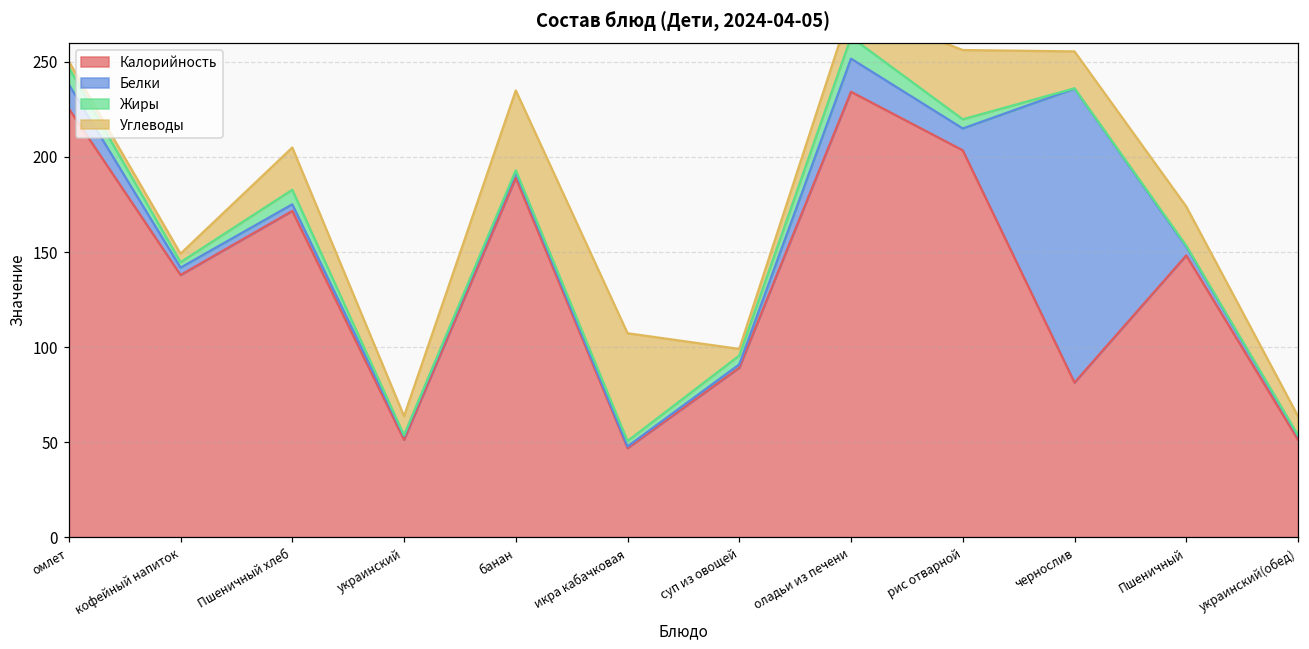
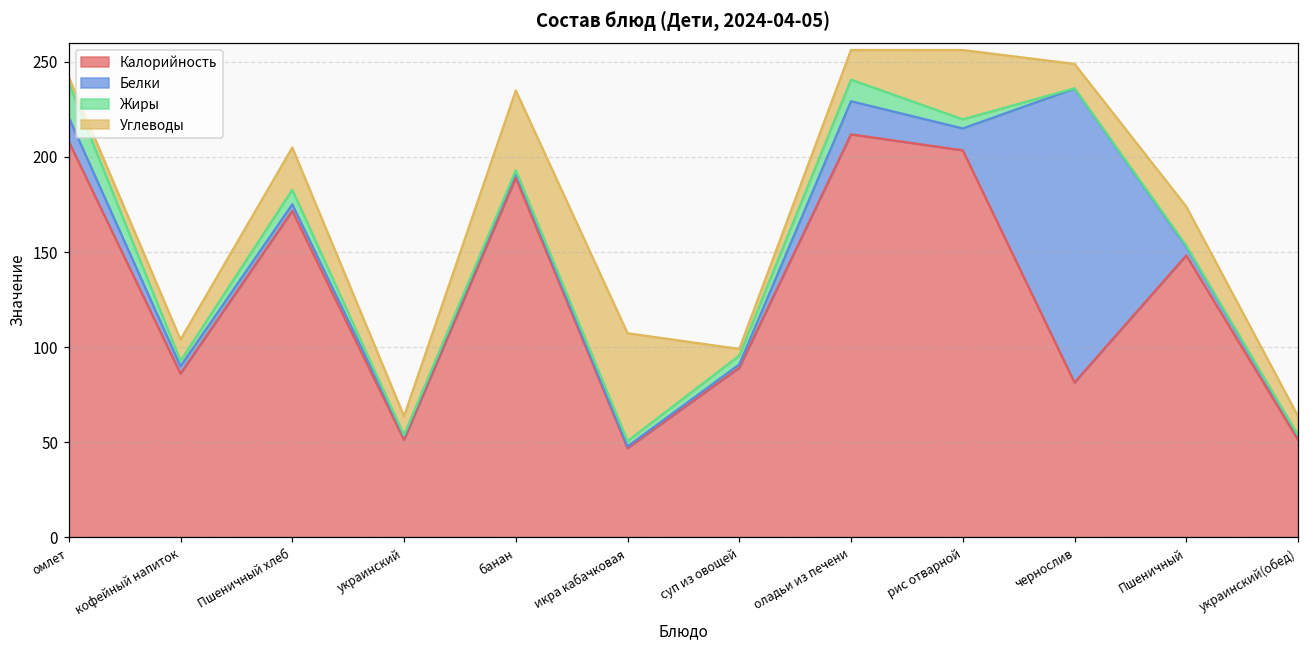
  {
    "Калорийность": {
-     "омлет": 226,
-     "кофейный напиток": 138,
+     "омлет": 208,
+     "кофейный напиток": 86,
      "Пшеничный хлеб": 172,
      "украинский": 51,
      "банан": 189,
      "суп из овощей": 89,
-     "оладьи из печени": 234,
+     "оладьи из печени": 212,
      "рис отварной": 204,
      "чернослив": 81,
      "Пшеничный": 148,
      "украинский(обед)": 51
    },
    "Белки": {
      "омлет": 13,
      "кофейный напиток": 4,
      "Пшеничный хлеб": 3,
      "суп из овощей": 2,
      "оладьи из печени": 17,
      "рис отварной": 12
    },
    "Жиры": {
-     "омлет": 9,
+     "омлет": 18,
      "кофейный напиток": 3,
      "Пшеничный хлеб": 8,
      "икра кабачковая": 3,
      "суп из овощей": 5,
      "рис отварной": 5
    },
    "Углеводы": {
      "омлет": 3,
-     "кофейный напиток": 4,
+     "кофейный напиток": 11,
      "Пшеничный хлеб": 22,
      "украинский": 10,
      "банан": 42,
      "икра кабачковая": 57,
      "суп из овощей": 4,
      "рис отварной": 36,
-     "чернослив": 19,
+     "чернослив": 13,
      "Пшеничный": 21,
      "украинский(обед)": 10
    }
  }
